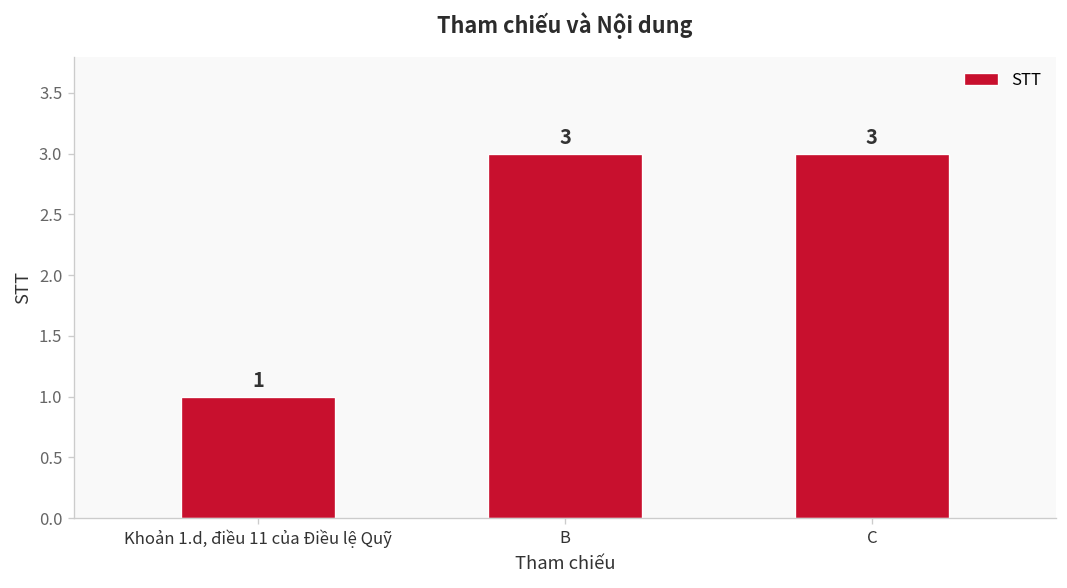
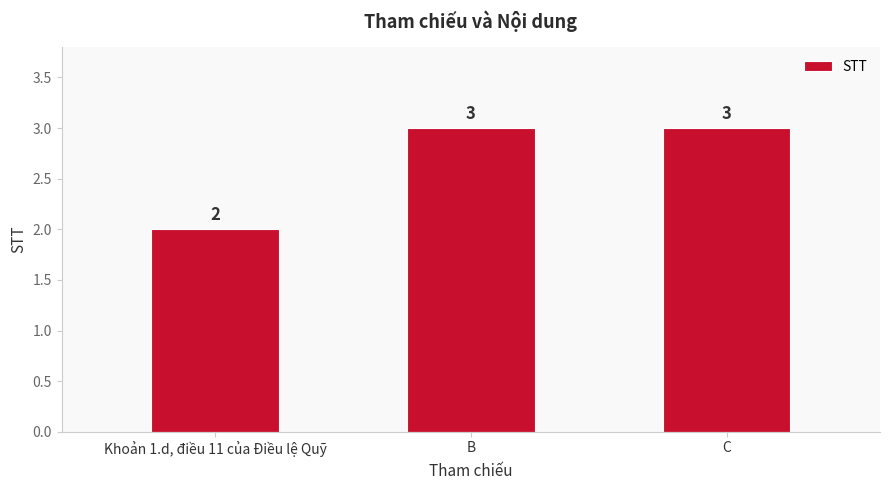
  {
-   "Khoản 1.d, điều 11 của Điều lệ Quỹ": 1,
+   "Khoản 1.d, điều 11 của Điều lệ Quỹ": 2,
    "B": 3,
    "C": 3
  }
